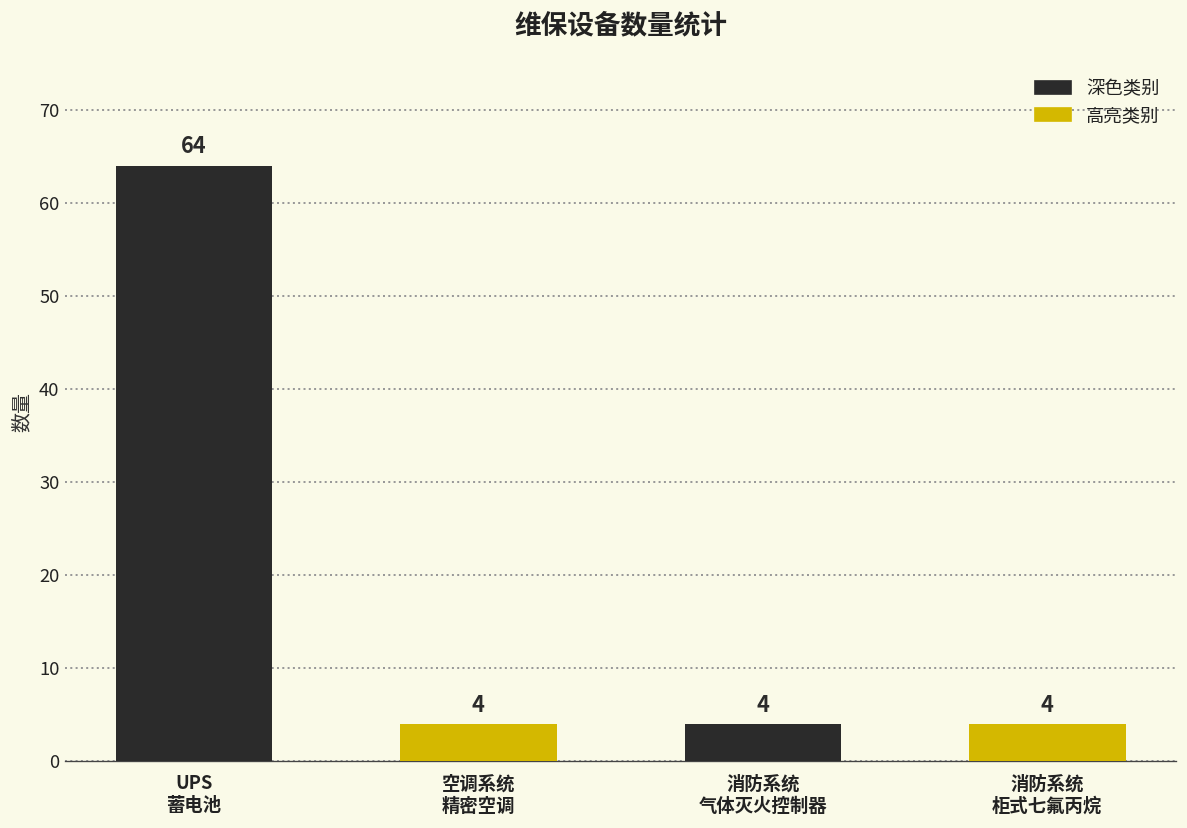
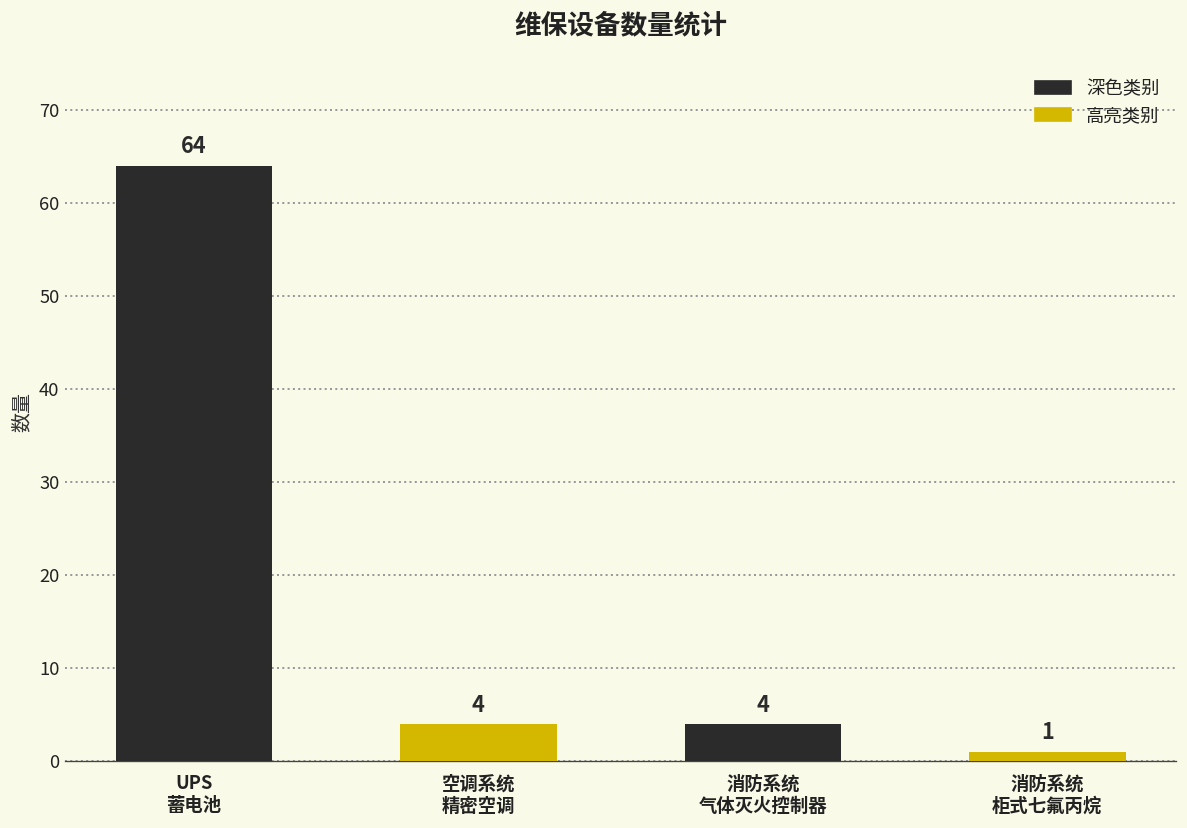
  {
    "UPS 蓄电池": 64,
    "空调系统 精密空调": 4,
    "消防系统 气体灭火控制器": 4,
-   "消防系统 柜式七氟丙烷": 4
+   "消防系统 柜式七氟丙烷": 1
  }
